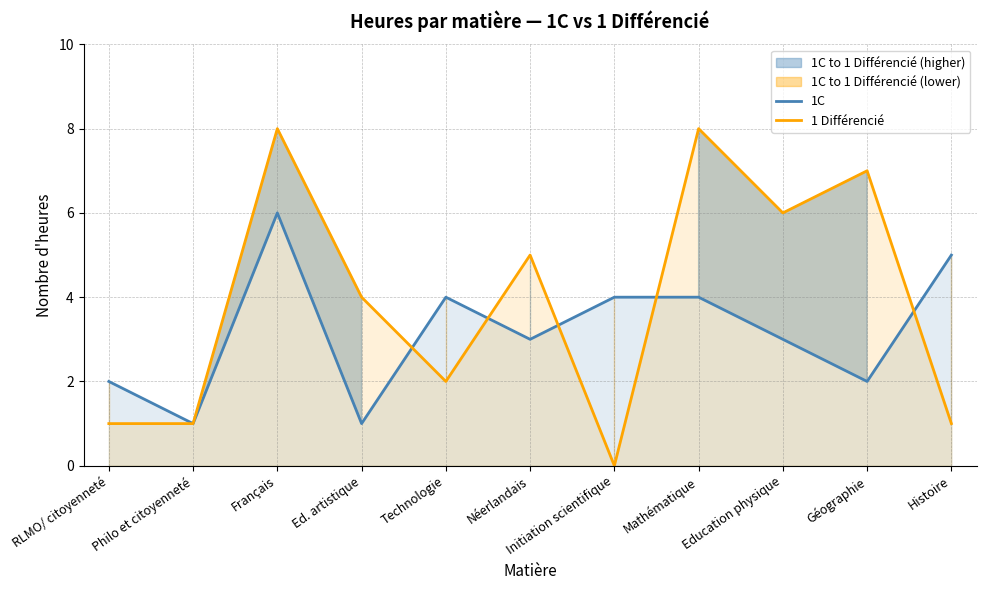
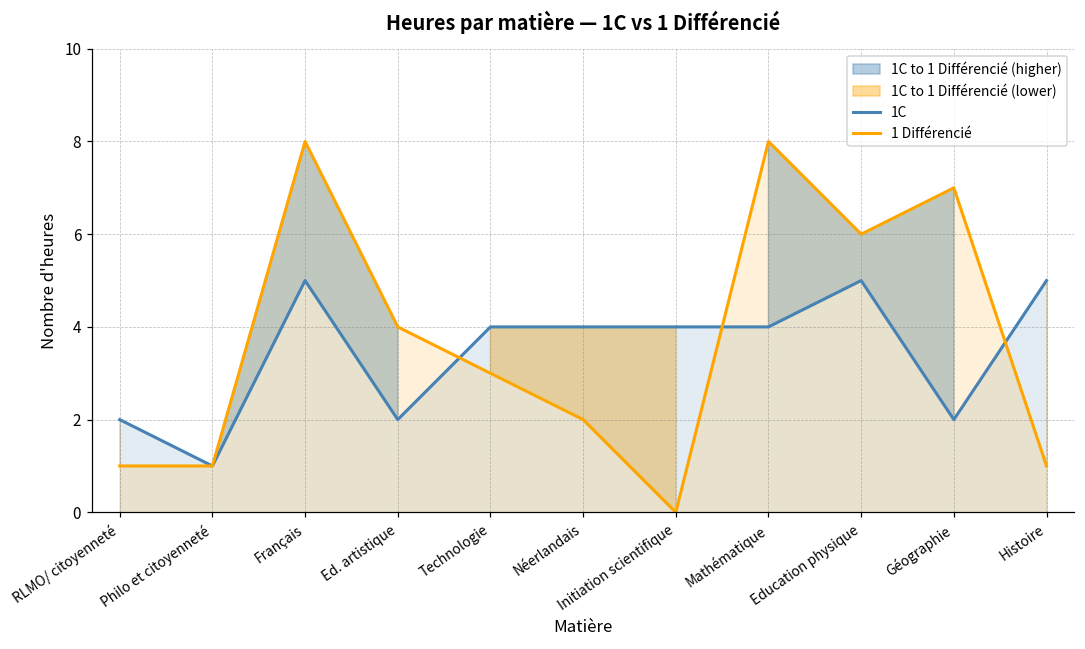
  {
    "1C": {
      "RLMO/ citoyenneté": 2,
-     "Français": 6,
-     "Ed. artistique": 1,
+     "Français": 5,
+     "Ed. artistique": 2,
      "Technologie": 4,
-     "Néerlandais": 3,
+     "Néerlandais": 4,
      "Initiation scientifique": 4,
      "Mathématique": 4,
-     "Education physique": 3,
+     "Education physique": 5,
      "Géographie": 2,
      "Histoire": 5
    },
    "1 Différencié": {
      "RLMO/ citoyenneté": 1,
      "Français": 8,
      "Ed. artistique": 4,
-     "Technologie": 2,
-     "Néerlandais": 5,
+     "Technologie": 3,
+     "Néerlandais": 2,
      "Initiation scientifique": 0,
      "Mathématique": 8,
      "Education physique": 6,
      "Géographie": 7,
      "Histoire": 1
    }
  }
